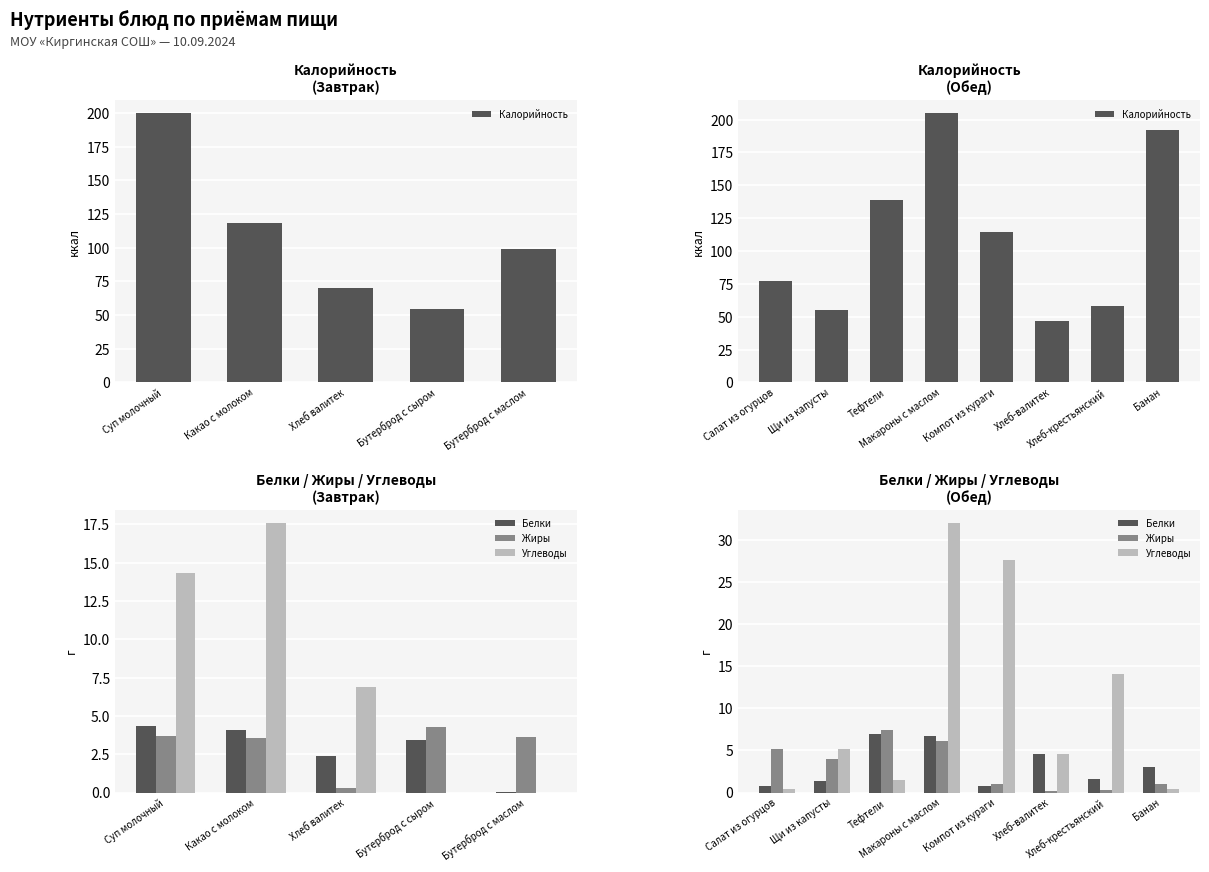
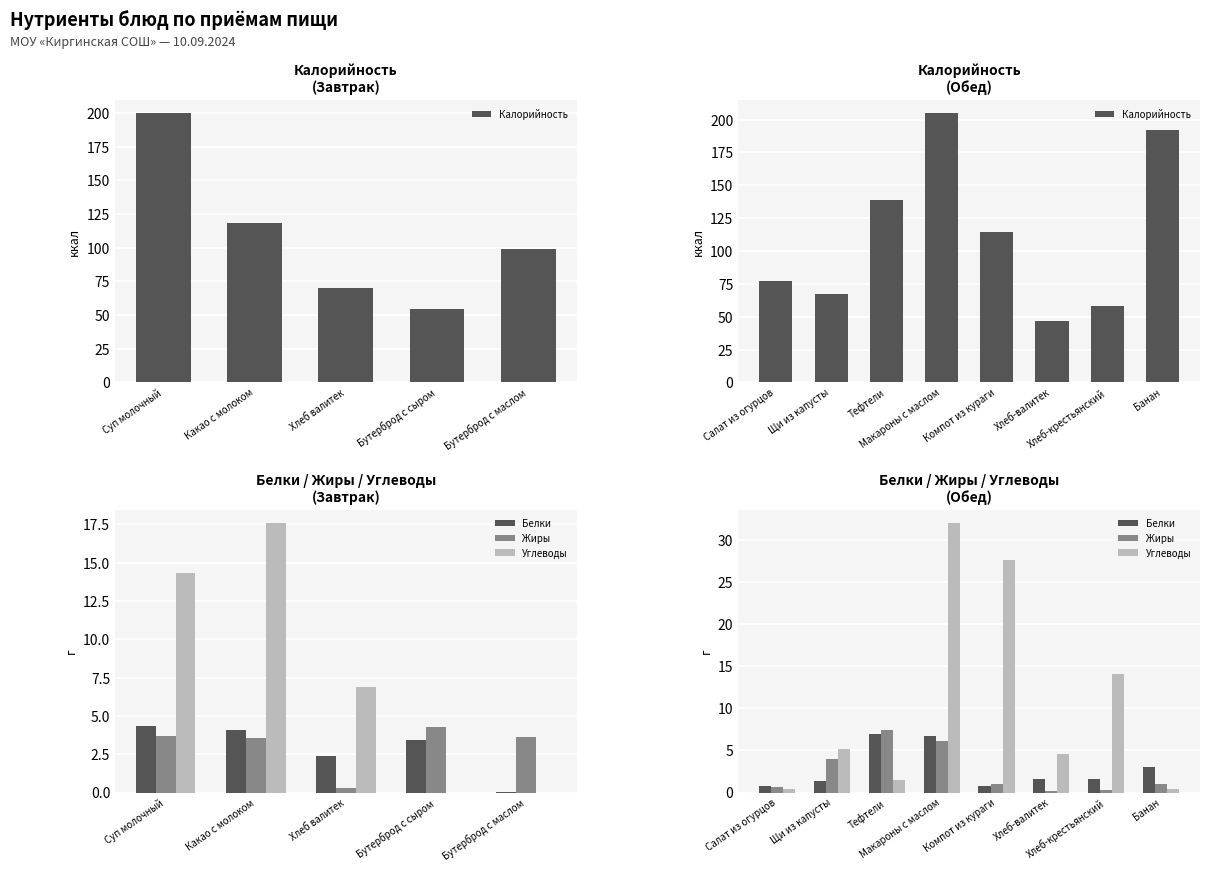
  {
    "Калорийность (Завтрак)": {
      "Суп молочный": 200,
      "Какао с молоком": 119,
      "Хлеб валитек": 70,
      "Бутерброд с сыром": 54,
      "Бутерброд с маслом": 99
    },
    "Калорийность (Обед)": {
      "Салат из огурцов": 77,
-     "Щи из капусты": 55,
+     "Щи из капусты": 67,
      "Тефтели": 139,
      "Макароны с маслом": 205,
      "Компот из кураги": 115,
      "Хлеб-валитек": 47,
      "Хлеб-крестьянский": 58,
      "Банан": 192
    },
    "Белки / Жиры / Углеводы (Завтрак)": {
      "Белки": {
        "Суп молочный": 4.4,
        "Какао с молоком": 4.1,
        "Хлеб валитек": 2.4,
        "Бутерброд с сыром": 3.4
      },
      "Жиры": {
        "Суп молочный": 3.7,
        "Какао с молоком": 3.5,
        "Хлеб валитек": 0.3,
        "Бутерброд с сыром": 4.3,
        "Бутерброд с маслом": 3.6
      },
      "Углеводы": {
        "Суп молочный": 14.4,
        "Какао с молоком": 17.6,
        "Хлеб валитек": 6.9,
        "Бутерброд с сыром": 0.0,
        "Бутерброд с маслом": 0.0
      }
    },
    "Белки / Жиры / Углеводы (Обед)": {
      "Белки": {
        "Салат из огурцов": 1,
        "Щи из капусты": 1,
        "Тефтели": 7,
        "Макароны с маслом": 7,
        "Компот из кураги": 1,
-       "Хлеб-валитек": 5,
+       "Хлеб-валитек": 2,
        "Хлеб-крестьянский": 2,
        "Банан": 3
      },
      "Жиры": {
-       "Салат из огурцов": 5,
+       "Салат из огурцов": 1,
        "Щи из капусты": 4,
        "Тефтели": 7,
        "Макароны с маслом": 6,
        "Компот из кураги": 1,
        "Хлеб-крестьянский": 0,
        "Банан": 1
      },
      "Углеводы": {
        "Салат из огурцов": 0,
        "Щи из капусты": 5,
        "Тефтели": 1,
        "Макароны с маслом": 32,
        "Компот из кураги": 28,
        "Хлеб-валитек": 5,
        "Хлеб-крестьянский": 14,
        "Банан": 0
      }
    }
  }
